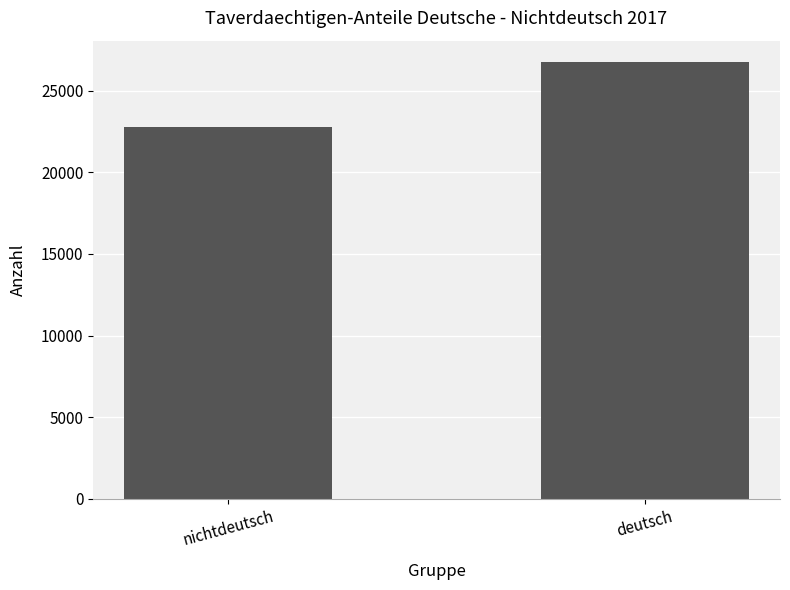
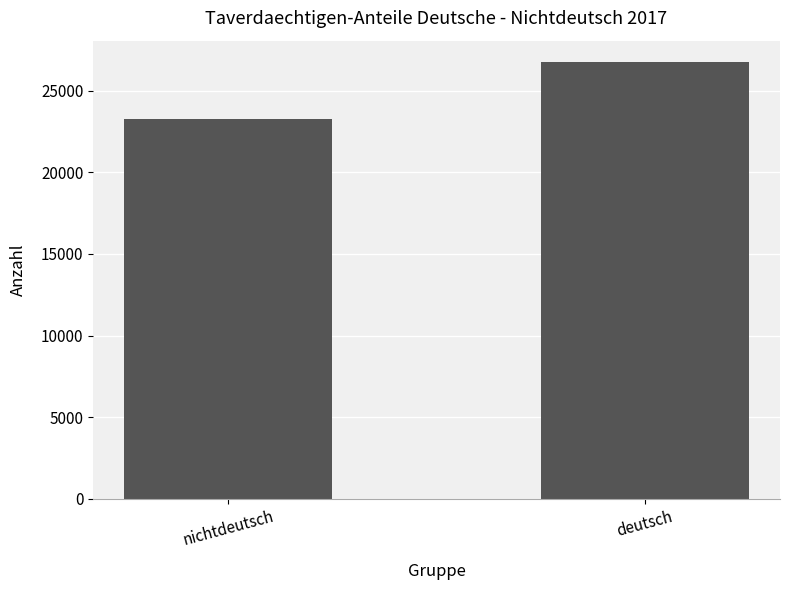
  {
-   "nichtdeutsch": 22800,
+   "nichtdeutsch": 23300,
    "deutsch": 26700
  }
